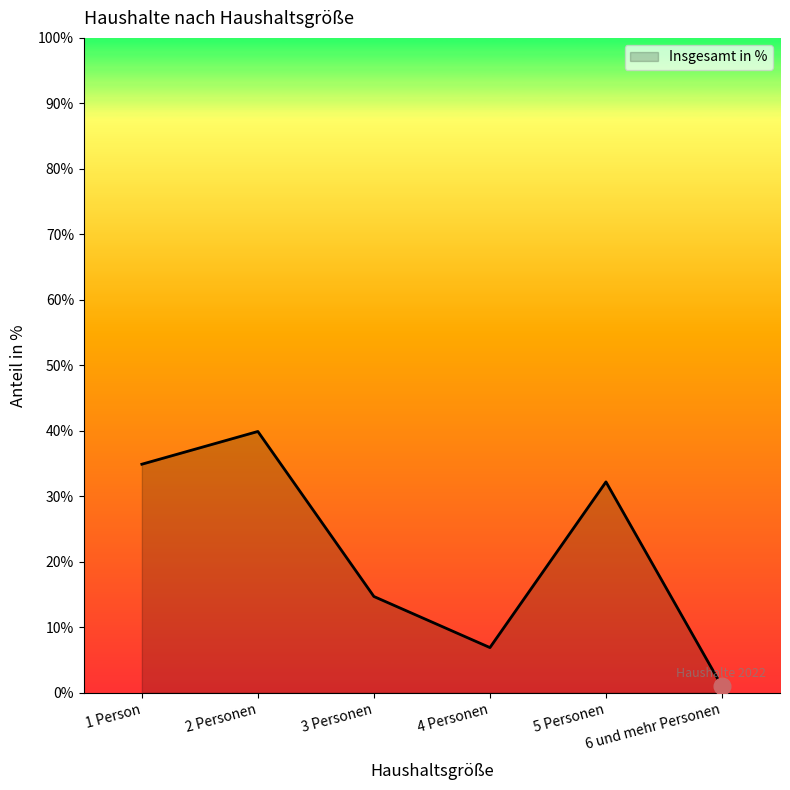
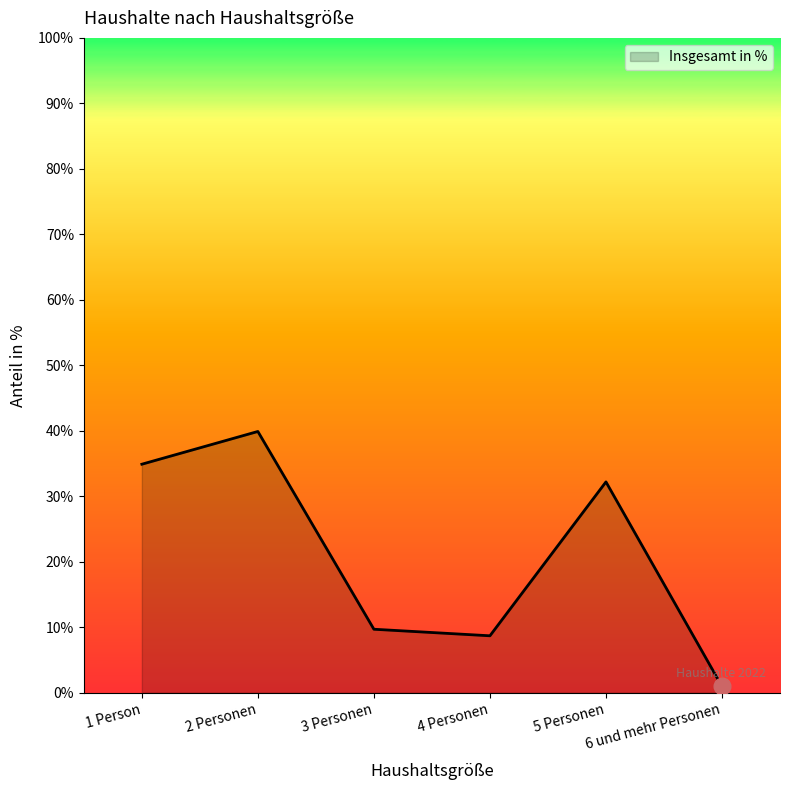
  {
    "Insgesamt in %": {
      "1 Person": "35%",
      "2 Personen": "40%",
-     "3 Personen": "15%",
-     "4 Personen": "7%",
+     "3 Personen": "10%",
+     "4 Personen": "9%",
      "5 Personen": "32%"
    }
  }
